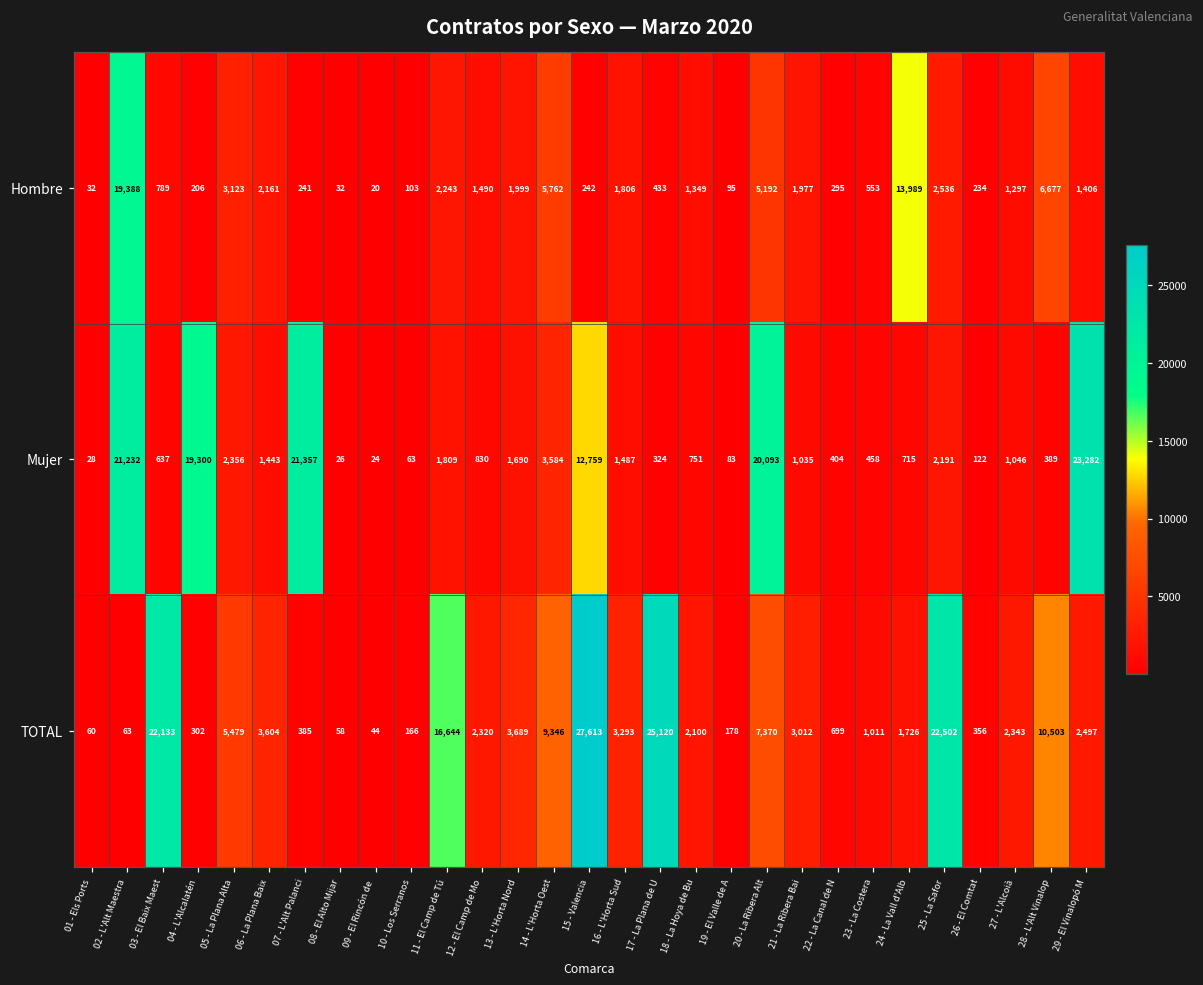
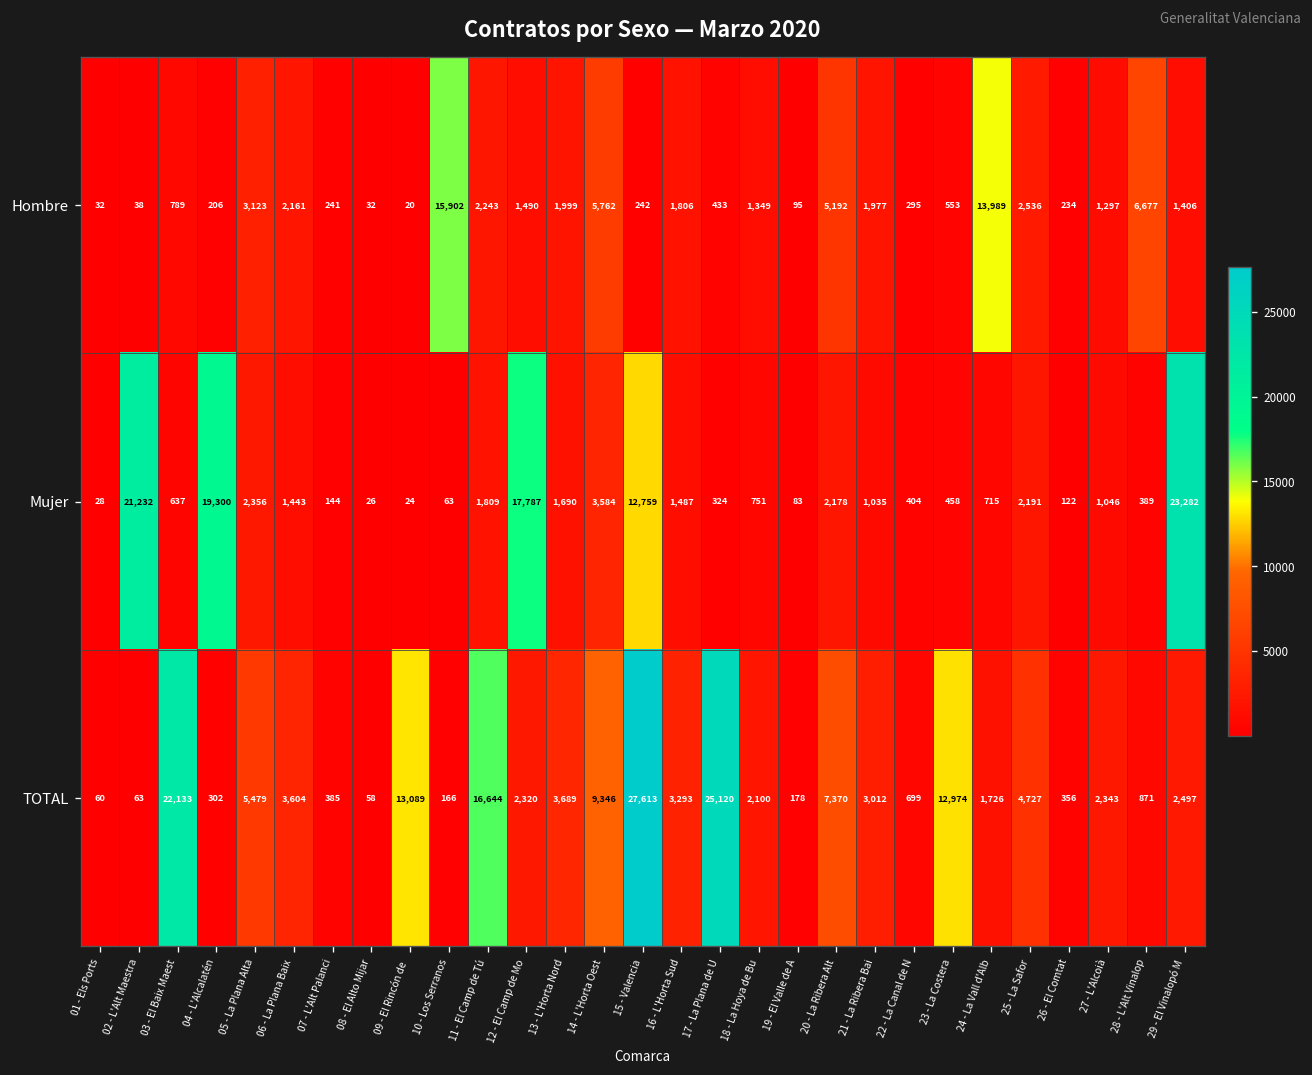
  {
    "Hombre": {
      "01 - Els Ports": "32",
-     "02 - L'Alt Maestra": "19,388",
+     "02 - L'Alt Maestra": "38",
      "03 - El Baix Maest": "789",
      "04 - L'Alcalatén": "206",
      "05 - La Plana Alta": "3,123",
      "06 - La Plana Baix": "2,161",
      "07 - L'Alt Palanci": "241",
      "08 - El Alto Mijar": "32",
      "09 - El Rincón de": "20",
-     "10 - Los Serranos": "103",
+     "10 - Los Serranos": "15,902",
      "11 - El Camp de Tú": "2,243",
      "12 - El Camp de Mo": "1,490",
      "13 - L'Horta Nord": "1,999",
      "14 - L'Horta Oest": "5,762",
      "15 - Valencia": "242",
      "16 - L'Horta Sud": "1,806",
      "17 - La Plana de U": "433",
      "18 - La Hoya de Bu": "1,349",
      "19 - El Valle de A": "95",
      "20 - La Ribera Alt": "5,192",
      "21 - La Ribera Bai": "1,977",
      "22 - La Canal de N": "295",
      "23 - La Costera": "553",
      "24 - La Vall d'Alb": "13,989",
      "25 - La Safor": "2,536",
      "26 - El Comtat": "234",
      "27 - L'Alcoià": "1,297",
      "28 - L'Alt Vinalop": "6,677",
      "29 - El Vinalopó M": "1,406"
    },
    "Mujer": {
      "01 - Els Ports": "28",
      "02 - L'Alt Maestra": "21,232",
      "03 - El Baix Maest": "637",
      "04 - L'Alcalatén": "19,300",
      "05 - La Plana Alta": "2,356",
      "06 - La Plana Baix": "1,443",
-     "07 - L'Alt Palanci": "21,357",
+     "07 - L'Alt Palanci": "144",
      "08 - El Alto Mijar": "26",
      "09 - El Rincón de": "24",
      "10 - Los Serranos": "63",
      "11 - El Camp de Tú": "1,809",
-     "12 - El Camp de Mo": "830",
+     "12 - El Camp de Mo": "17,787",
      "13 - L'Horta Nord": "1,690",
      "14 - L'Horta Oest": "3,584",
      "15 - Valencia": "12,759",
      "16 - L'Horta Sud": "1,487",
      "17 - La Plana de U": "324",
      "18 - La Hoya de Bu": "751",
      "19 - El Valle de A": "83",
-     "20 - La Ribera Alt": "20,093",
+     "20 - La Ribera Alt": "2,178",
      "21 - La Ribera Bai": "1,035",
      "22 - La Canal de N": "404",
      "23 - La Costera": "458",
      "24 - La Vall d'Alb": "715",
      "25 - La Safor": "2,191",
      "26 - El Comtat": "122",
      "27 - L'Alcoià": "1,046",
      "28 - L'Alt Vinalop": "389",
      "29 - El Vinalopó M": "23,282"
    },
    "TOTAL": {
      "01 - Els Ports": "60",
      "02 - L'Alt Maestra": "63",
      "03 - El Baix Maest": "22,133",
      "04 - L'Alcalatén": "302",
      "05 - La Plana Alta": "5,479",
      "06 - La Plana Baix": "3,604",
      "07 - L'Alt Palanci": "385",
      "08 - El Alto Mijar": "58",
-     "09 - El Rincón de": "44",
+     "09 - El Rincón de": "13,089",
      "10 - Los Serranos": "166",
      "11 - El Camp de Tú": "16,644",
      "12 - El Camp de Mo": "2,320",
      "13 - L'Horta Nord": "3,689",
      "14 - L'Horta Oest": "9,346",
      "15 - Valencia": "27,613",
      "16 - L'Horta Sud": "3,293",
      "17 - La Plana de U": "25,120",
      "18 - La Hoya de Bu": "2,100",
      "19 - El Valle de A": "178",
      "20 - La Ribera Alt": "7,370",
      "21 - La Ribera Bai": "3,012",
      "22 - La Canal de N": "699",
-     "23 - La Costera": "1,011",
+     "23 - La Costera": "12,974",
      "24 - La Vall d'Alb": "1,726",
-     "25 - La Safor": "22,502",
+     "25 - La Safor": "4,727",
      "26 - El Comtat": "356",
      "27 - L'Alcoià": "2,343",
-     "28 - L'Alt Vinalop": "10,503",
+     "28 - L'Alt Vinalop": "871",
      "29 - El Vinalopó M": "2,497"
    }
  }
